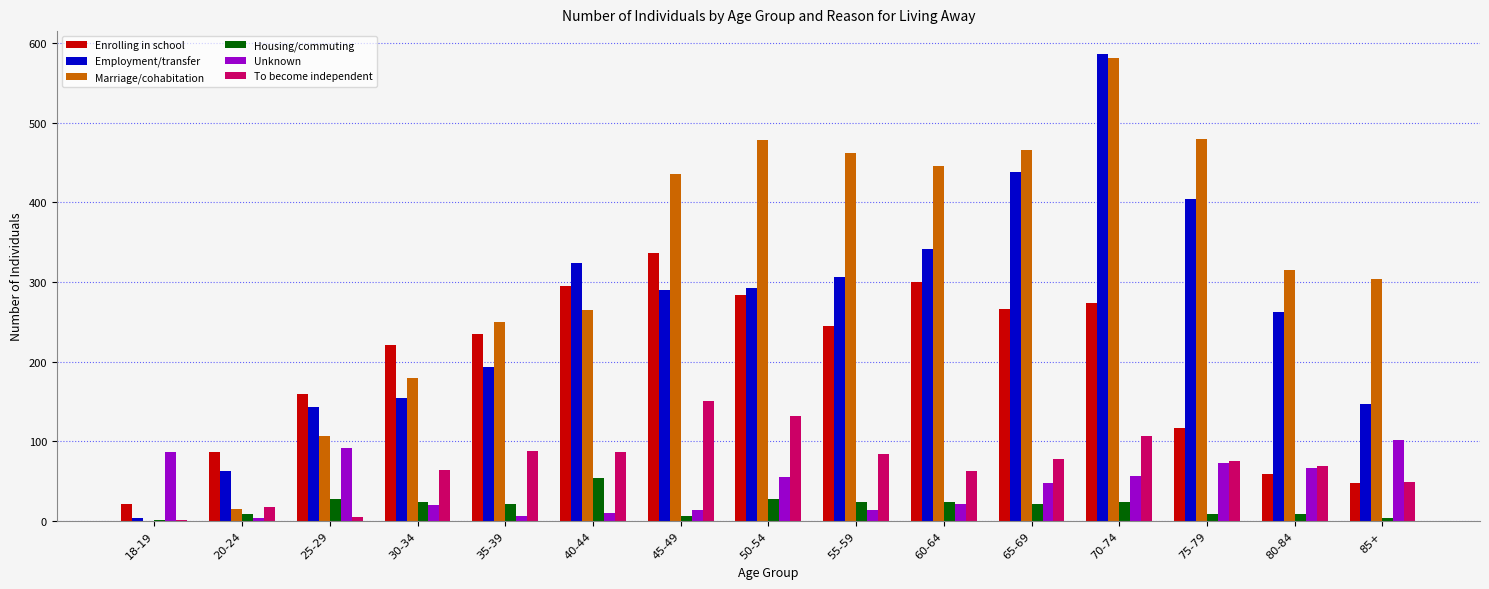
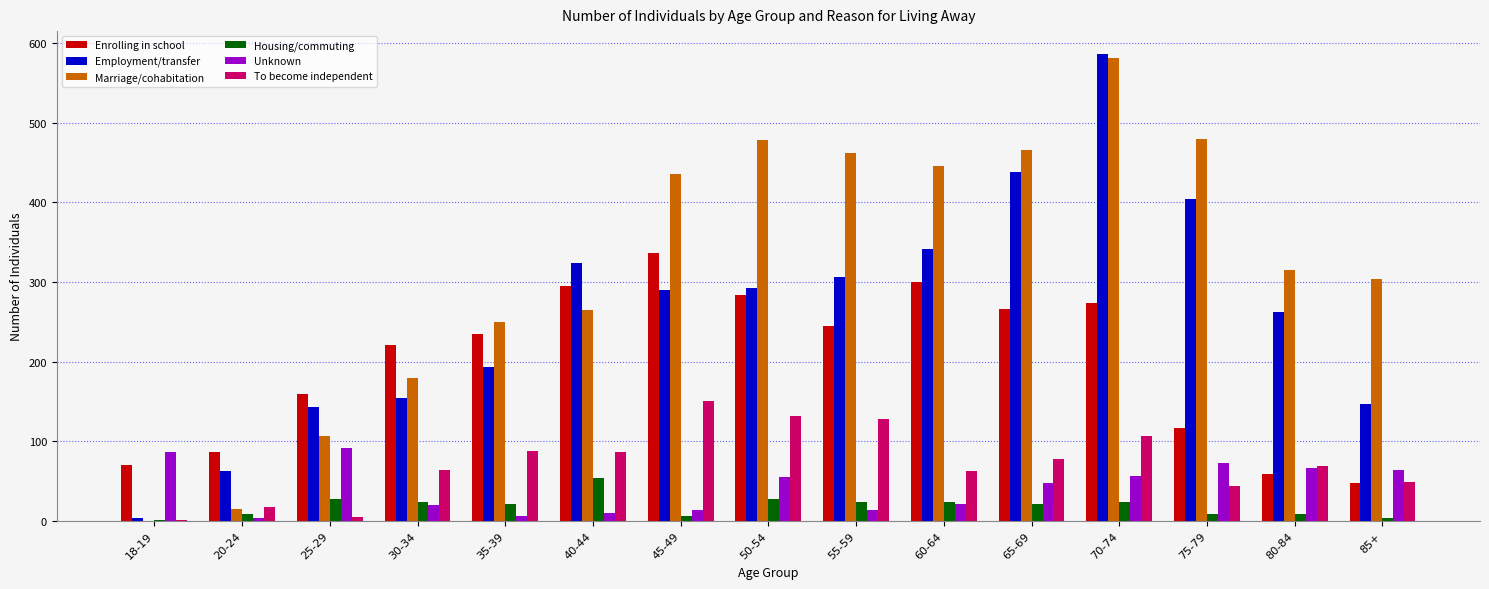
  {
    "Enrolling in school": {
-     "18-19": 20,
+     "18-19": 70,
      "20-24": 90,
      "25-29": 160,
      "30-34": 220,
      "35-39": 240,
      "40-44": 300,
      "45-49": 340,
      "50-54": 280,
      "55-59": 250,
      "60-64": 300,
      "65-69": 270,
      "70-74": 270,
      "75-79": 120,
      "80-84": 60,
      "85+": 50
    },
    "Employment/transfer": {
      "20-24": 60,
      "25-29": 140,
      "30-34": 150,
      "35-39": 190,
      "40-44": 320,
      "45-49": 290,
      "50-54": 290,
      "55-59": 310,
      "60-64": 340,
      "65-69": 440,
      "70-74": 590,
      "75-79": 400,
      "80-84": 260,
      "85+": 150
    },
    "Marriage/cohabitation": {
      "18-19": 0,
      "20-24": 20,
      "25-29": 110,
      "30-34": 180,
      "35-39": 250,
      "40-44": 270,
      "45-49": 440,
      "50-54": 480,
      "55-59": 460,
      "60-64": 450,
      "65-69": 470,
      "70-74": 580,
      "75-79": 480,
      "80-84": 320,
      "85+": 300
    },
    "Housing/commuting": {
      "20-24": 10,
      "25-29": 30,
      "30-34": 20,
      "35-39": 20,
      "40-44": 50,
      "45-49": 10,
      "50-54": 30,
      "55-59": 20,
      "60-64": 20,
      "65-69": 20,
      "70-74": 20,
      "75-79": 10,
      "80-84": 10,
      "85+": 0
    },
    "Unknown": {
      "18-19": 90,
      "20-24": 0,
      "25-29": 90,
      "30-34": 20,
      "35-39": 10,
      "40-44": 10,
      "45-49": 10,
      "50-54": 60,
      "55-59": 10,
      "60-64": 20,
      "65-69": 50,
      "70-74": 60,
      "75-79": 70,
      "80-84": 70,
-     "85+": 100
+     "85+": 60
    },
    "To become independent": {
      "20-24": 20,
      "25-29": 10,
      "30-34": 60,
      "35-39": 90,
      "40-44": 90,
      "45-49": 150,
      "50-54": 130,
-     "55-59": 80,
+     "55-59": 130,
      "60-64": 60,
      "65-69": 80,
      "70-74": 110,
-     "75-79": 80,
+     "75-79": 40,
      "80-84": 70,
      "85+": 50
    }
  }
